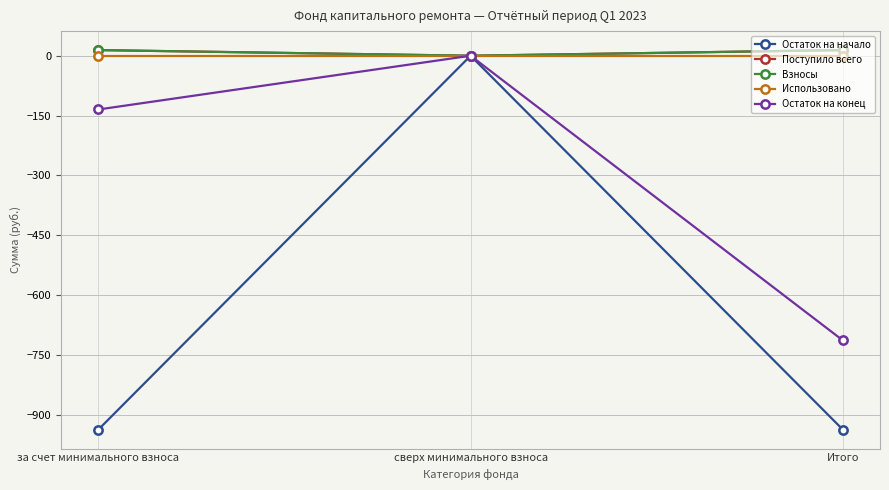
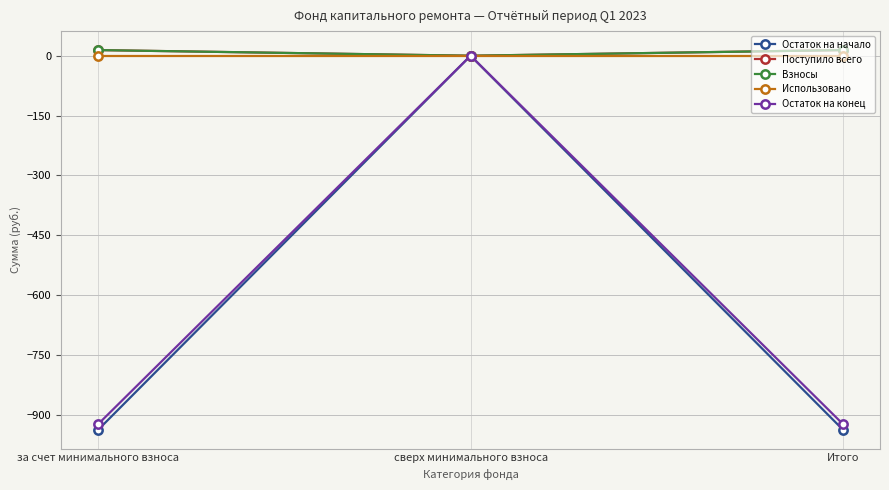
  {
    "Остаток на начало": {
      "за счет минимального взноса": -940,
      "Итого": -940
    },
    "Взносы": {
      "за счет минимального взноса": 10
    },
    "Использовано": {
      "за счет минимального взноса": 0
    },
    "Остаток на конец": {
-     "за счет минимального взноса": -130,
-     "Итого": -710
+     "за счет минимального взноса": -920,
+     "Итого": -920
    }
  }
